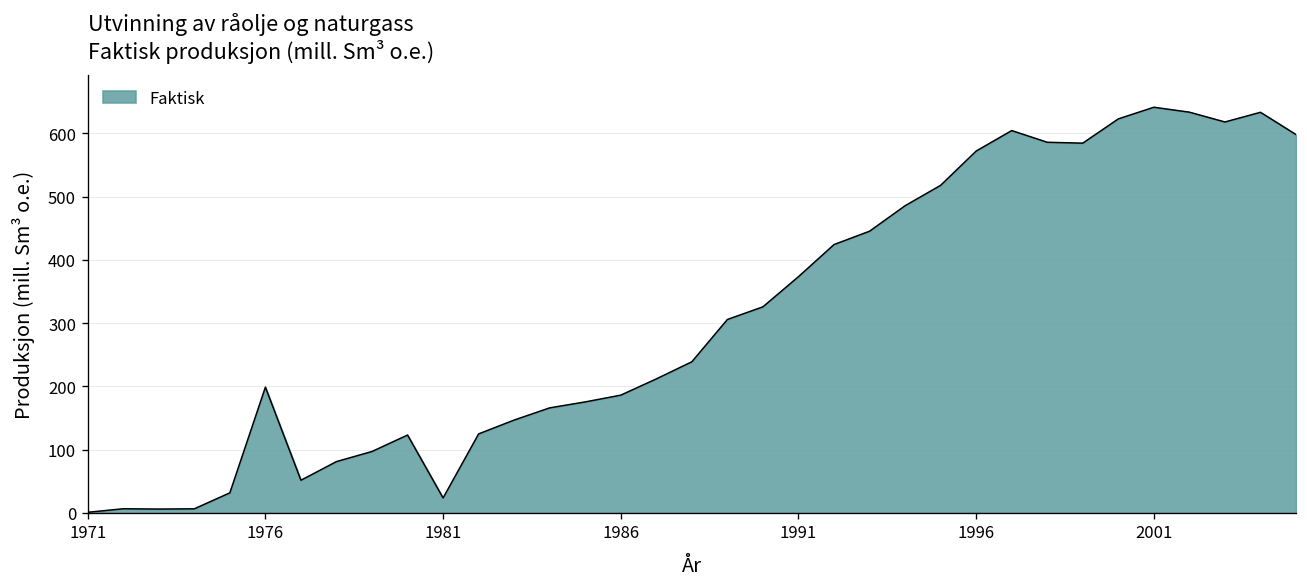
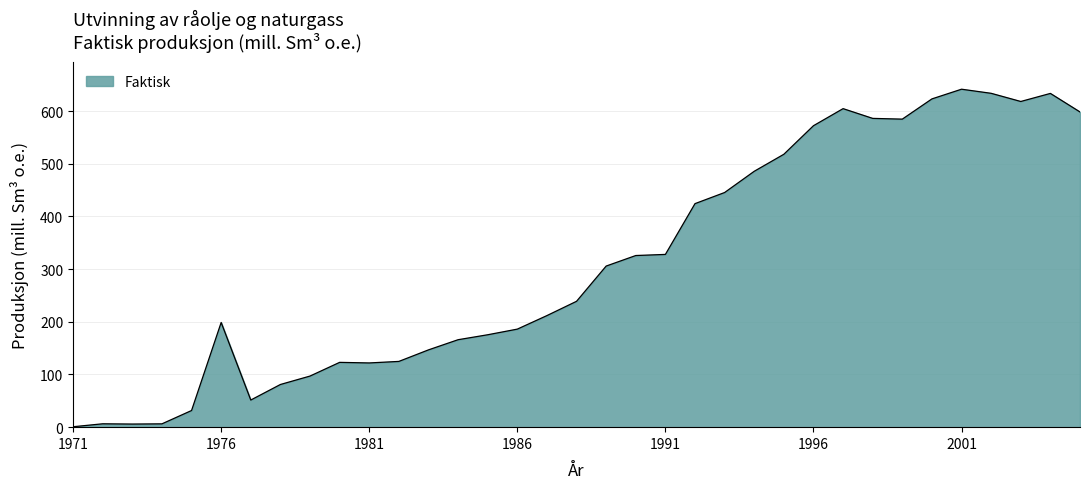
  {
    "1971": 0,
    "1976": 200,
-   "1981": 20,
+   "1981": 120,
    "1986": 190,
-   "1991": 370,
+   "1991": 330,
    "1996": 570,
    "2001": 640
  }
